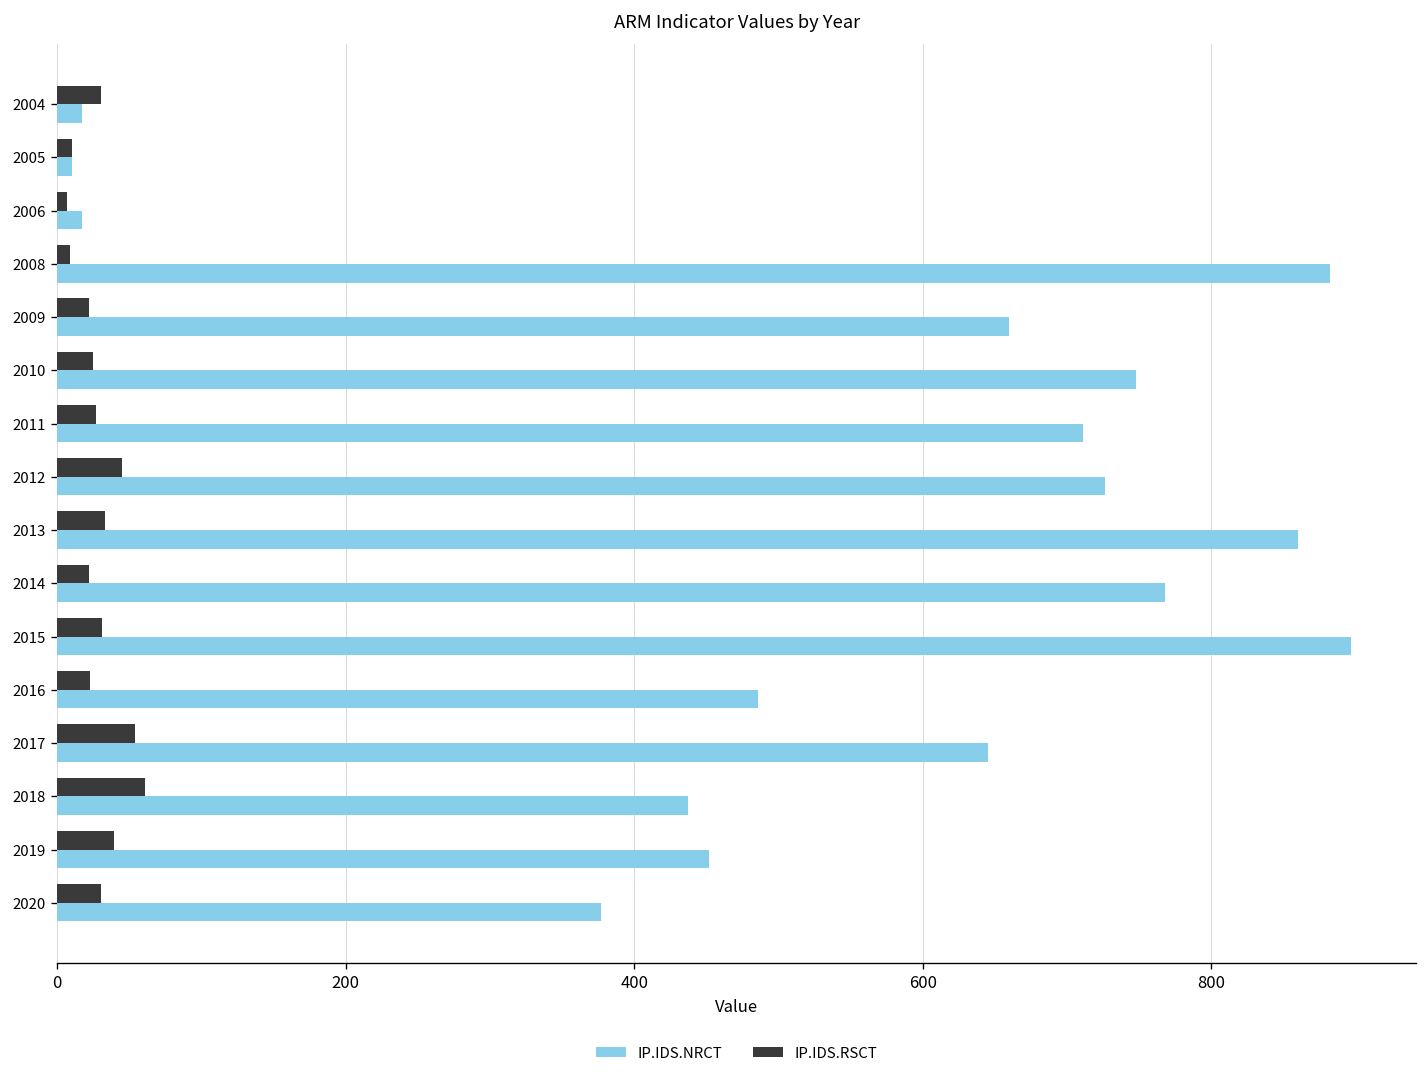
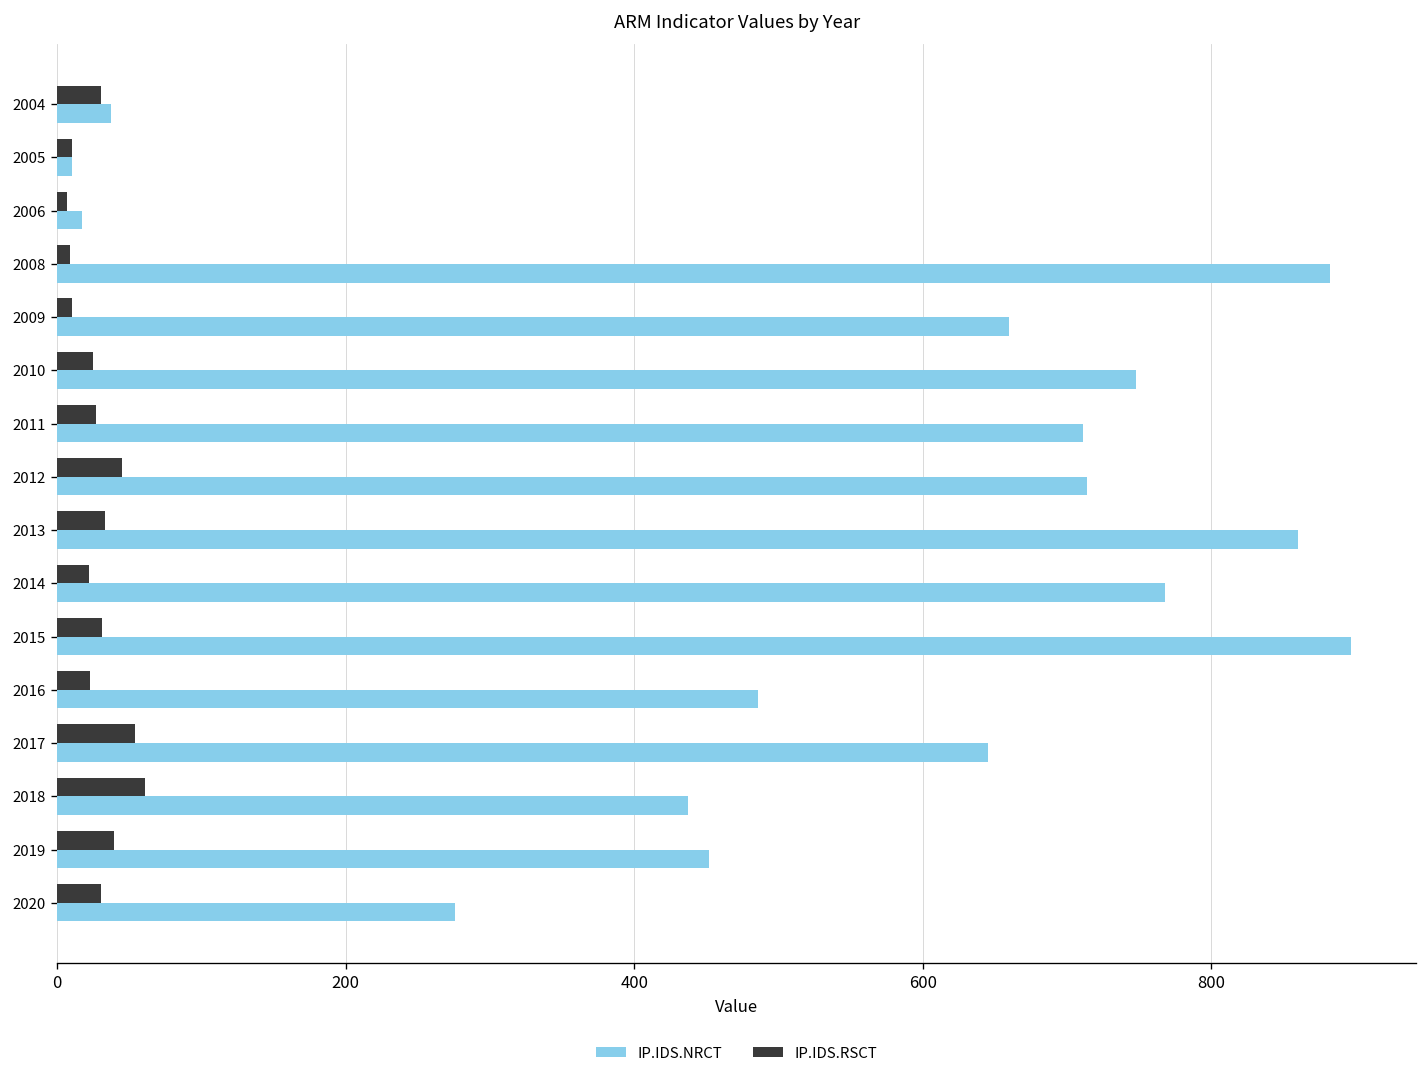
  {
    "IP.IDS.NRCT": {
-     "2004": 17,
+     "2004": 37,
      "2005": 10,
      "2006": 17,
      "2008": 882,
      "2009": 660,
      "2010": 748,
      "2011": 711,
-     "2012": 726,
+     "2012": 714,
      "2013": 860,
      "2014": 768,
      "2015": 897,
      "2016": 486,
      "2017": 645,
      "2018": 437,
      "2019": 452,
-     "2020": 377
+     "2020": 276
    },
    "IP.IDS.RSCT": {
      "2004": 30,
      "2005": 10,
      "2006": 7,
      "2008": 9,
-     "2009": 22,
+     "2009": 10,
      "2010": 25,
      "2011": 27,
      "2012": 45,
      "2013": 33,
      "2014": 22,
      "2015": 31,
      "2016": 23,
      "2017": 54,
      "2018": 61,
      "2019": 39,
      "2020": 30
    }
  }
